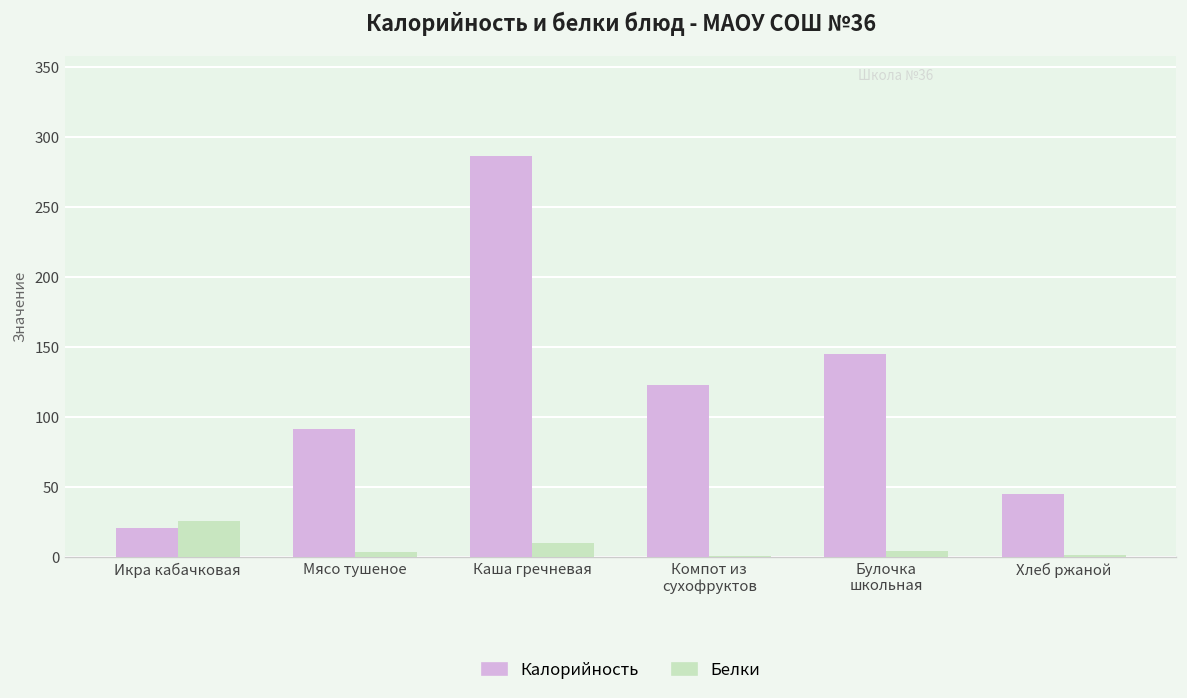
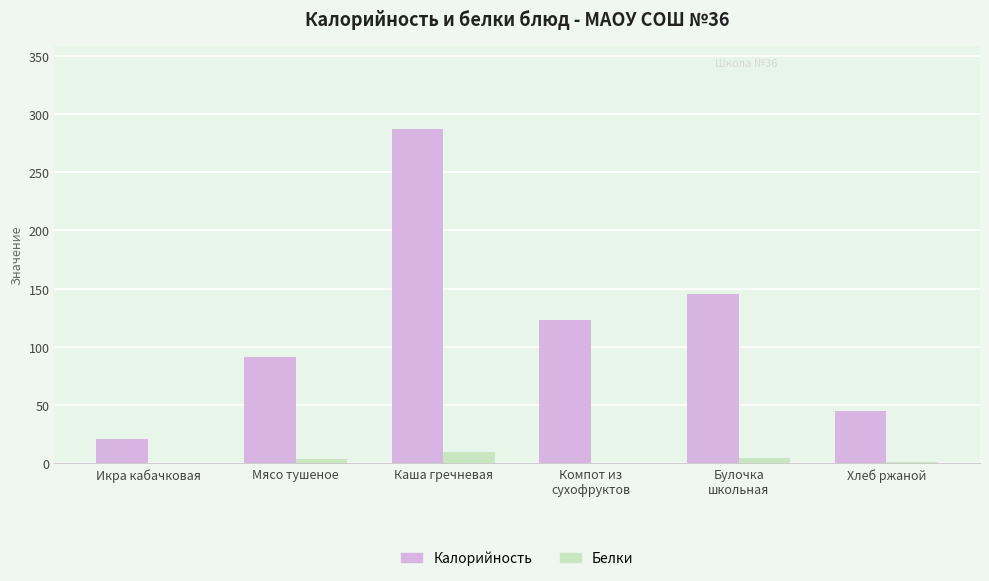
  {
    "Калорийность": {
      "Икра кабачковая": 21,
      "Мясо тушеное": 91,
      "Каша гречневая": 287,
      "Компот из сухофруктов": 123,
      "Булочка школьная": 145,
      "Хлеб ржаной": 45
    },
    "Белки": {
-     "Икра кабачковая": 26,
+     "Икра кабачковая": 0,
      "Мясо тушеное": 4,
      "Каша гречневая": 10,
      "Булочка школьная": 4
    }
  }
